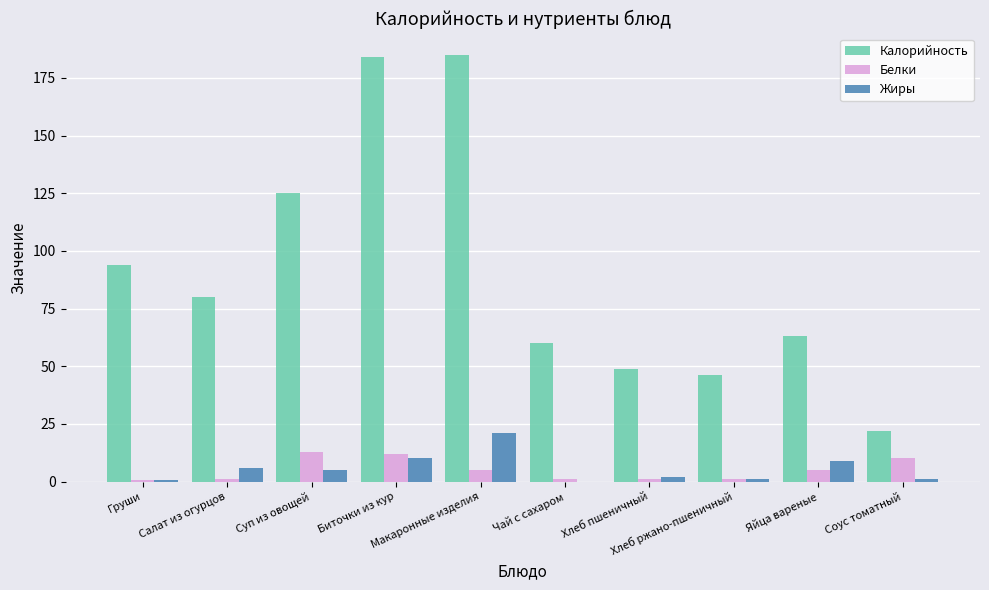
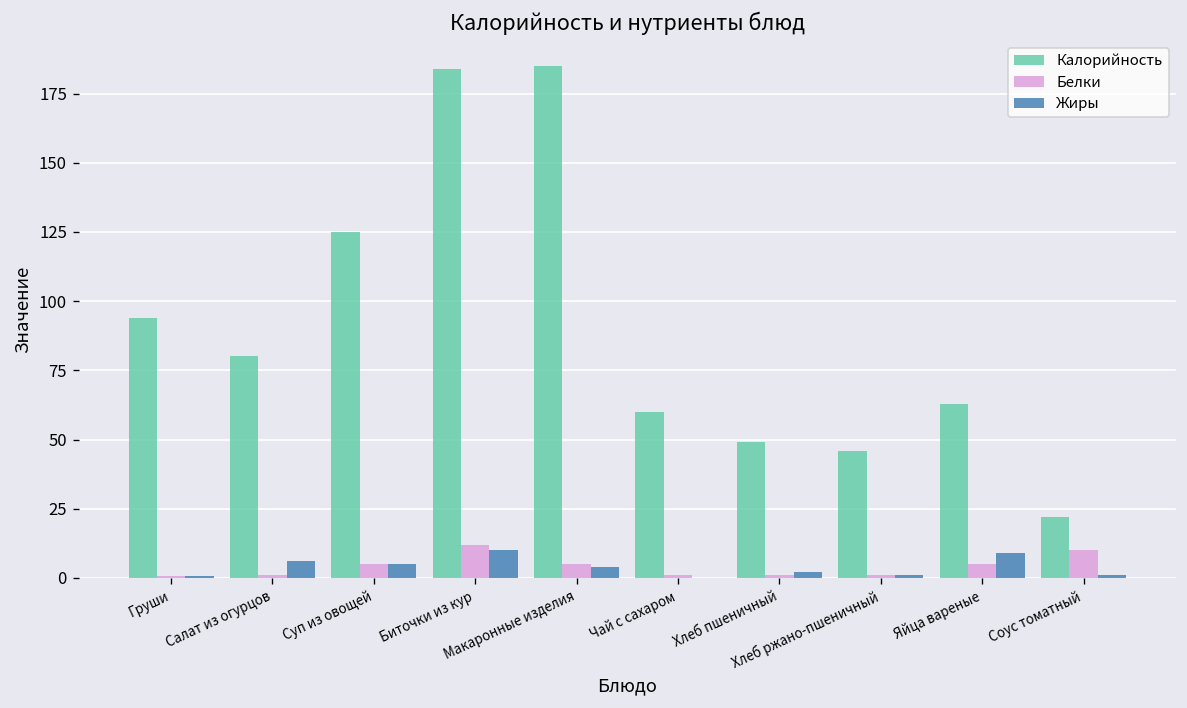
  {
    "Калорийность": {
      "Груши": 94,
      "Салат из огурцов": 80,
      "Суп из овощей": 125,
      "Биточки из кур": 184,
      "Макаронные изделия": 185,
      "Чай с сахаром": 60,
      "Хлеб пшеничный": 49,
      "Хлеб ржано-пшеничный": 46,
      "Яйца вареные": 63,
      "Соус томатный": 22
    },
    "Белки": {
-     "Суп из овощей": 13,
+     "Суп из овощей": 5,
      "Биточки из кур": 12,
      "Макаронные изделия": 5,
      "Яйца вареные": 5,
      "Соус томатный": 10
    },
    "Жиры": {
      "Салат из огурцов": 6,
      "Суп из овощей": 5,
      "Биточки из кур": 10,
-     "Макаронные изделия": 21,
+     "Макаронные изделия": 4,
      "Чай с сахаром": 0,
      "Хлеб пшеничный": 2,
      "Яйца вареные": 9
    }
  }
